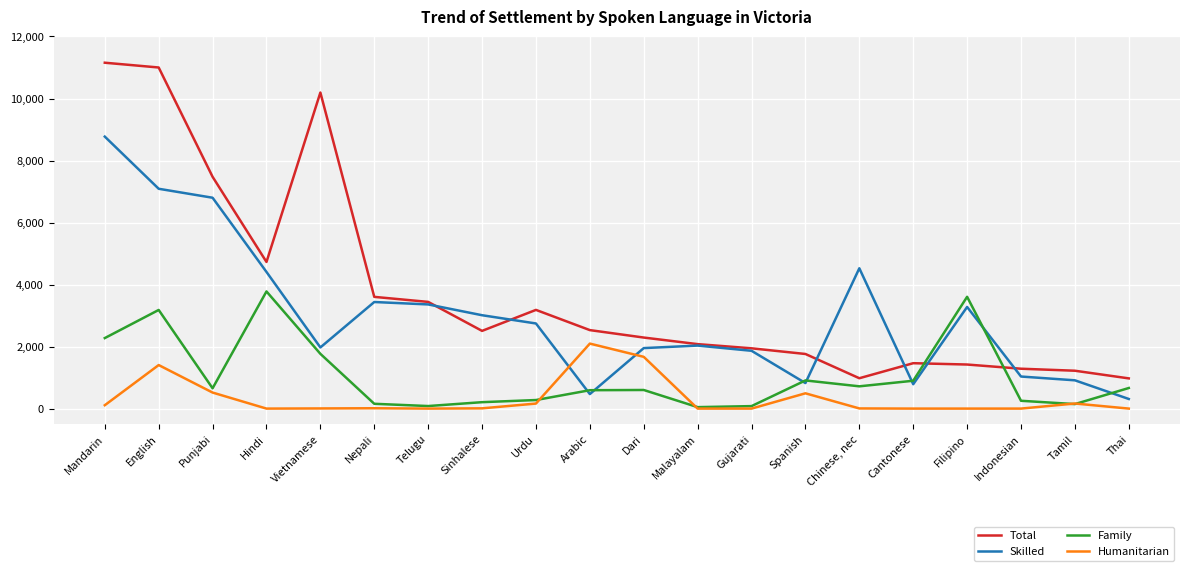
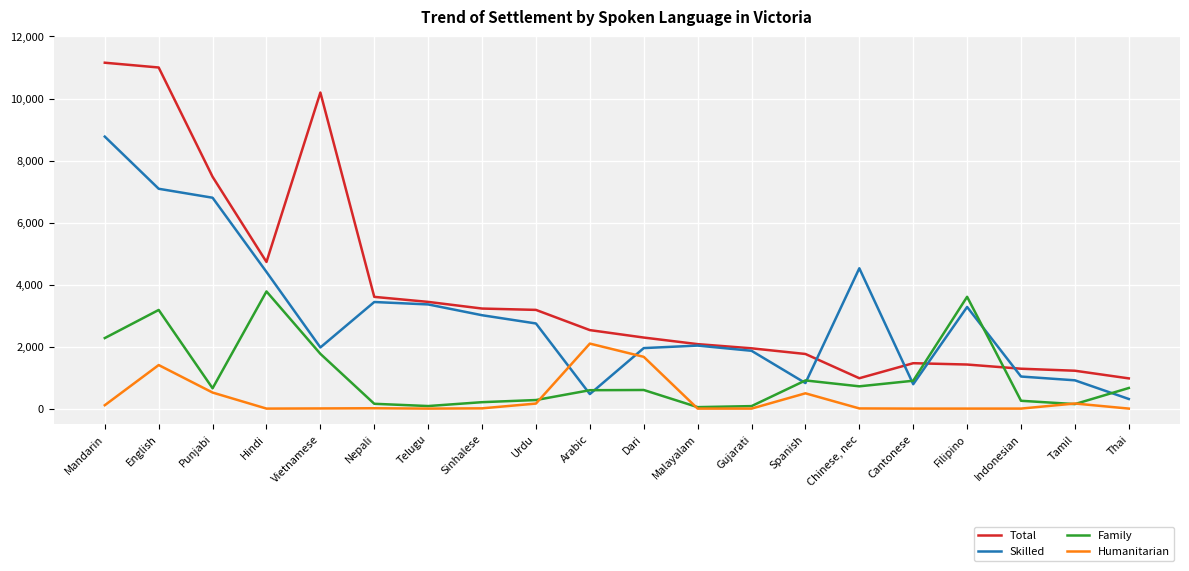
  {
    "Total": {
      "Mandarin": "11,200",
      "English": "11,000",
      "Punjabi": "7,500",
      "Hindi": "4,700",
      "Vietnamese": "10,200",
      "Nepali": "3,600",
-     "Sinhalese": "2,500",
+     "Sinhalese": "3,200",
      "Urdu": "3,200",
      "Arabic": "2,500",
      "Dari": "2,300",
      "Spanish": "1,800",
      "Chinese, nec": "1,000",
      "Cantonese": "1,500",
      "Filipino": "1,400",
      "Indonesian": "1,300",
      "Tamil": "1,200",
      "Thai": "1,000"
    },
    "Skilled": {
      "Mandarin": "8,800",
      "English": "7,100",
      "Punjabi": "6,800",
      "Hindi": "4,400",
      "Vietnamese": "2,000",
      "Nepali": "3,400",
      "Sinhalese": "3,000",
      "Urdu": "2,700",
      "Arabic": "500",
      "Dari": "2,000",
      "Spanish": "800",
      "Chinese, nec": "4,500",
      "Cantonese": "800",
      "Filipino": "3,300",
      "Indonesian": "1,000",
      "Tamil": "900",
      "Thai": "300"
    },
    "Family": {
      "Mandarin": "2,300",
      "English": "3,200",
      "Punjabi": "700",
      "Hindi": "3,800",
      "Vietnamese": "1,800",
      "Nepali": "200",
      "Sinhalese": "200",
      "Urdu": "300",
      "Arabic": "600",
      "Dari": "600",
      "Spanish": "900",
      "Chinese, nec": "700",
      "Cantonese": "900",
      "Filipino": "3,600",
      "Indonesian": "300",
      "Thai": "700"
    },
    "Humanitarian": {
      "Mandarin": "100",
      "English": "1,400",
      "Punjabi": "500",
      "Hindi": "0",
      "Vietnamese": "0",
      "Nepali": "0",
      "Sinhalese": "0",
      "Urdu": "200",
      "Arabic": "2,100",
      "Dari": "1,700",
      "Spanish": "500",
      "Chinese, nec": "0",
      "Cantonese": "0",
      "Filipino": "0",
      "Indonesian": "0",
      "Thai": "0"
    }
  }
